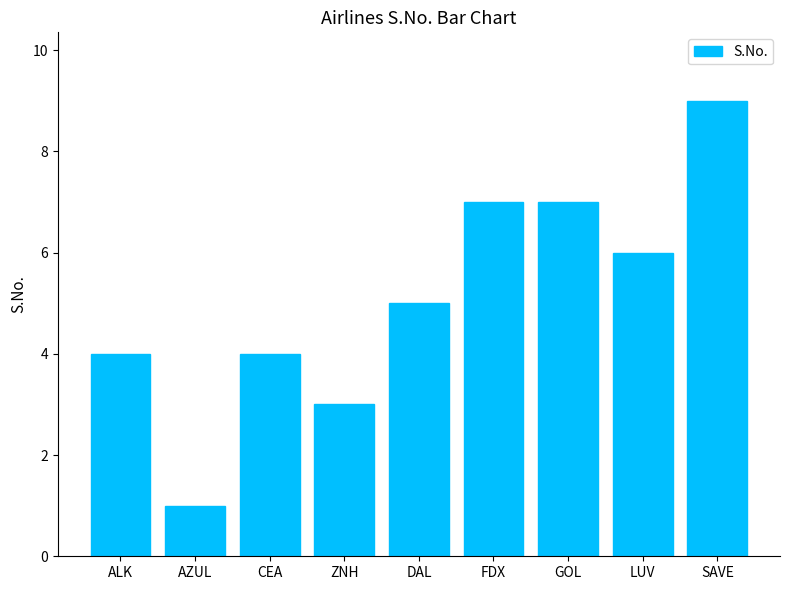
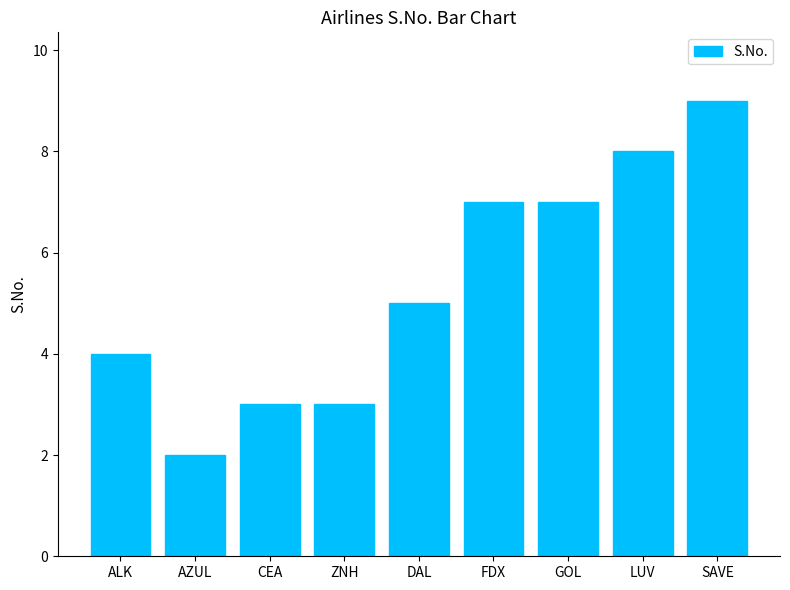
  {
    "ALK": 4,
-   "AZUL": 1,
-   "CEA": 4,
+   "AZUL": 2,
+   "CEA": 3,
    "ZNH": 3,
    "DAL": 5,
    "FDX": 7,
    "GOL": 7,
-   "LUV": 6,
+   "LUV": 8,
    "SAVE": 9
  }
